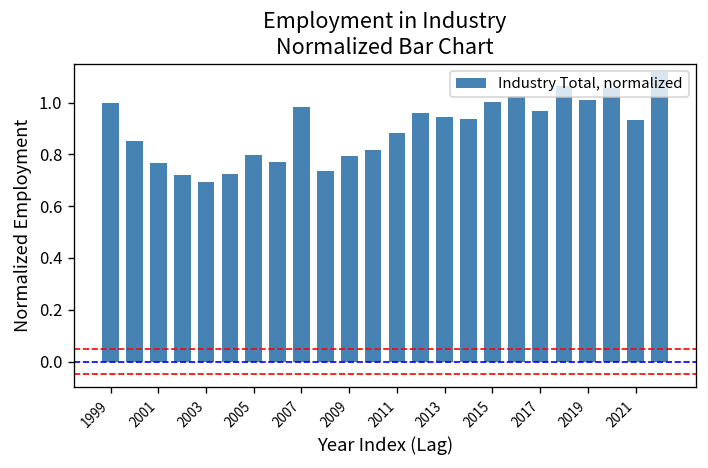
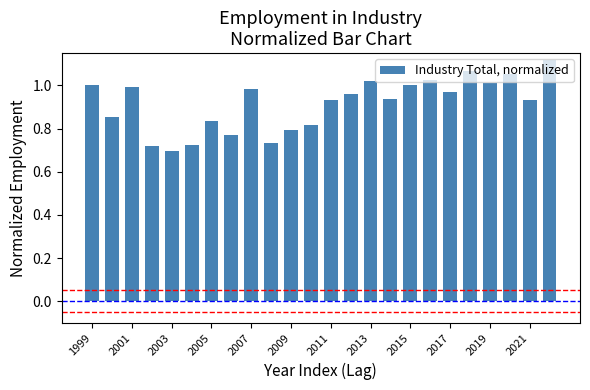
  {
    "1999": 1.00,
-   "2001": 0.77,
+   "2001": 0.99,
    "2003": 0.69,
-   "2005": 0.80,
+   "2005": 0.84,
    "2007": 0.98,
    "2009": 0.79,
-   "2011": 0.88,
-   "2013": 0.95,
+   "2011": 0.93,
+   "2013": 1.02,
    "2015": 1.00,
    "2017": 0.97,
    "2019": 1.01,
    "2021": 0.93
  }
